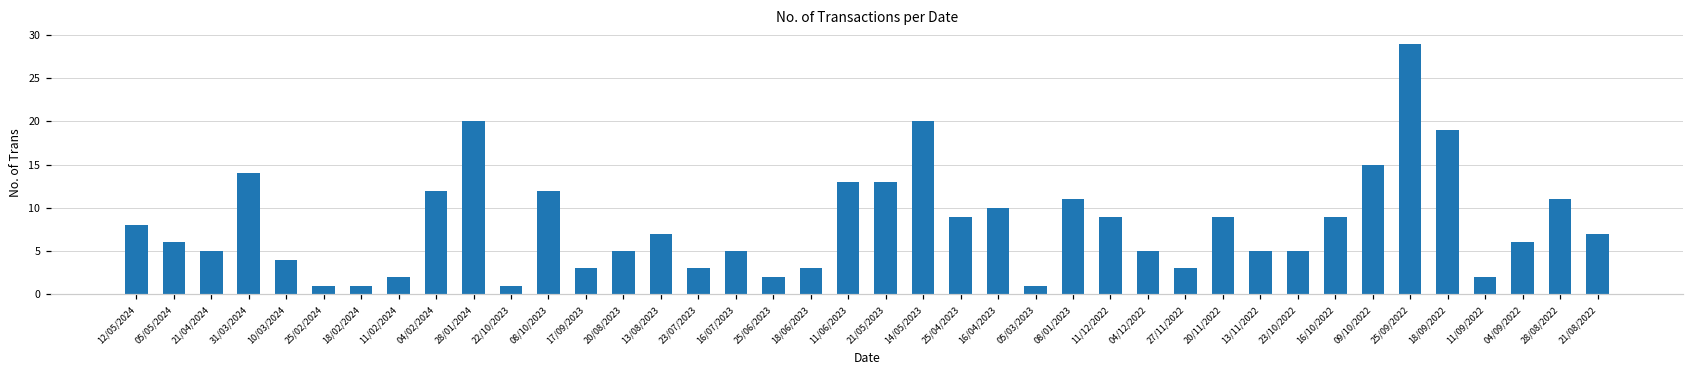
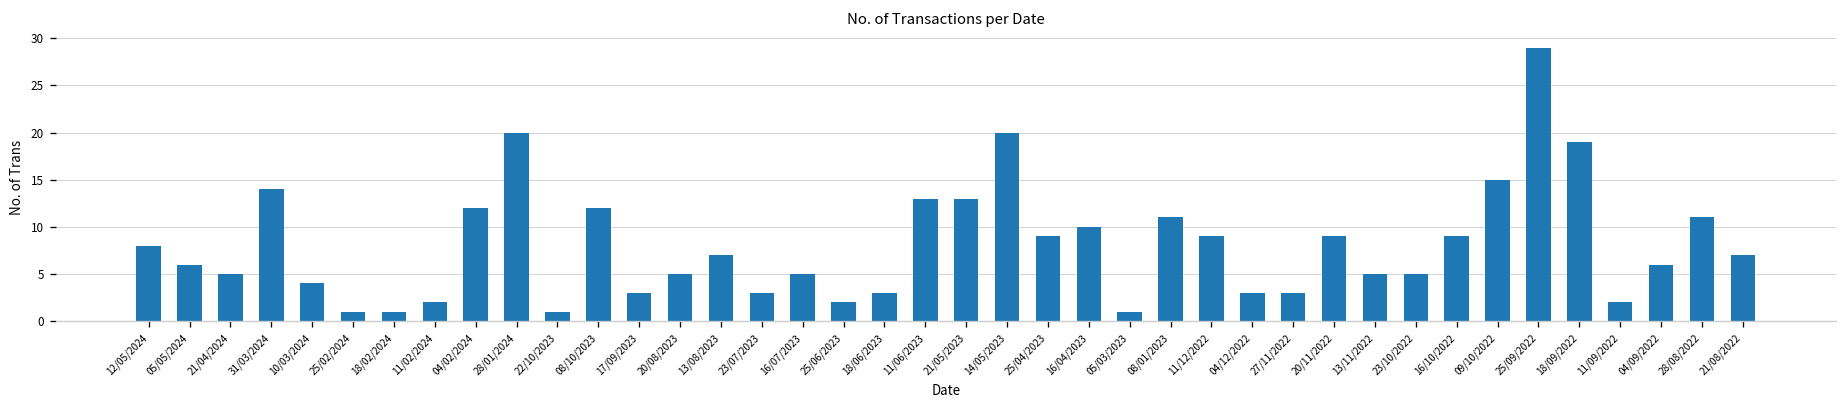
  {
    "12/05/2024": 8,
    "05/05/2024": 6,
    "21/04/2024": 5,
    "31/03/2024": 14,
    "10/03/2024": 4,
    "25/02/2024": 1,
    "18/02/2024": 1,
    "11/02/2024": 2,
    "04/02/2024": 12,
    "28/01/2024": 20,
    "22/10/2023": 1,
    "08/10/2023": 12,
    "17/09/2023": 3,
    "20/08/2023": 5,
    "13/08/2023": 7,
    "23/07/2023": 3,
    "16/07/2023": 5,
    "25/06/2023": 2,
    "18/06/2023": 3,
    "11/06/2023": 13,
    "21/05/2023": 13,
    "14/05/2023": 20,
    "25/04/2023": 9,
    "16/04/2023": 10,
    "05/03/2023": 1,
    "08/01/2023": 11,
    "11/12/2022": 9,
-   "04/12/2022": 5,
+   "04/12/2022": 3,
    "27/11/2022": 3,
    "20/11/2022": 9,
    "13/11/2022": 5,
    "23/10/2022": 5,
    "16/10/2022": 9,
    "09/10/2022": 15,
    "25/09/2022": 29,
    "18/09/2022": 19,
    "11/09/2022": 2,
    "04/09/2022": 6,
    "28/08/2022": 11,
    "21/08/2022": 7
  }
